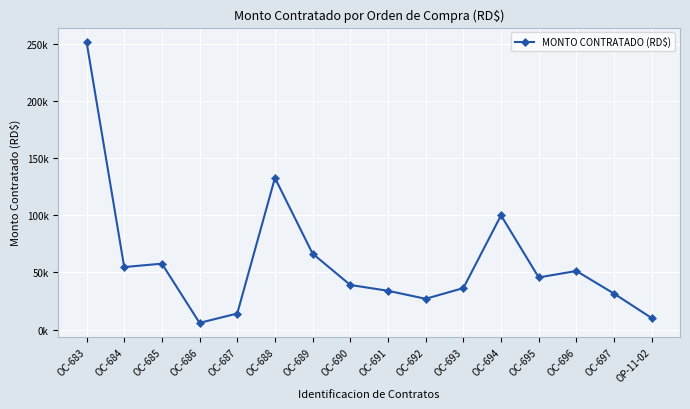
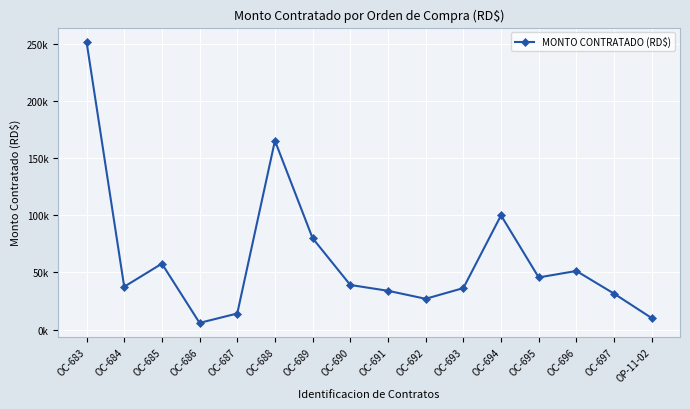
  {
    "OC-683": 252000,
-   "OC-684": 55000,
+   "OC-684": 38000,
    "OC-685": 58000,
    "OC-686": 6000,
    "OC-687": 14000,
-   "OC-688": 133000,
-   "OC-689": 67000,
+   "OC-688": 165000,
+   "OC-689": 80000,
    "OC-690": 39000,
    "OC-691": 34000,
    "OC-692": 27000,
    "OC-693": 36000,
    "OC-694": 100000,
    "OC-695": 46000,
    "OC-696": 51000,
    "OC-697": 32000,
    "OP-11-02": 10000
  }
